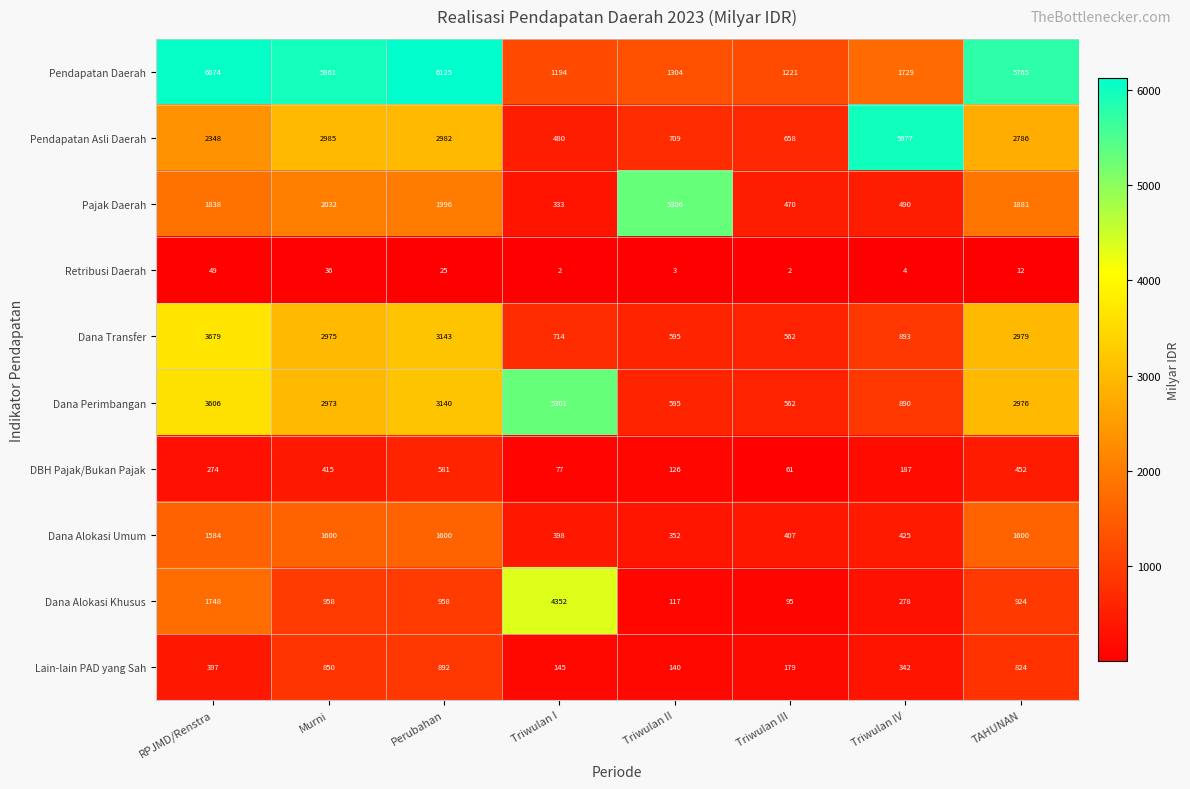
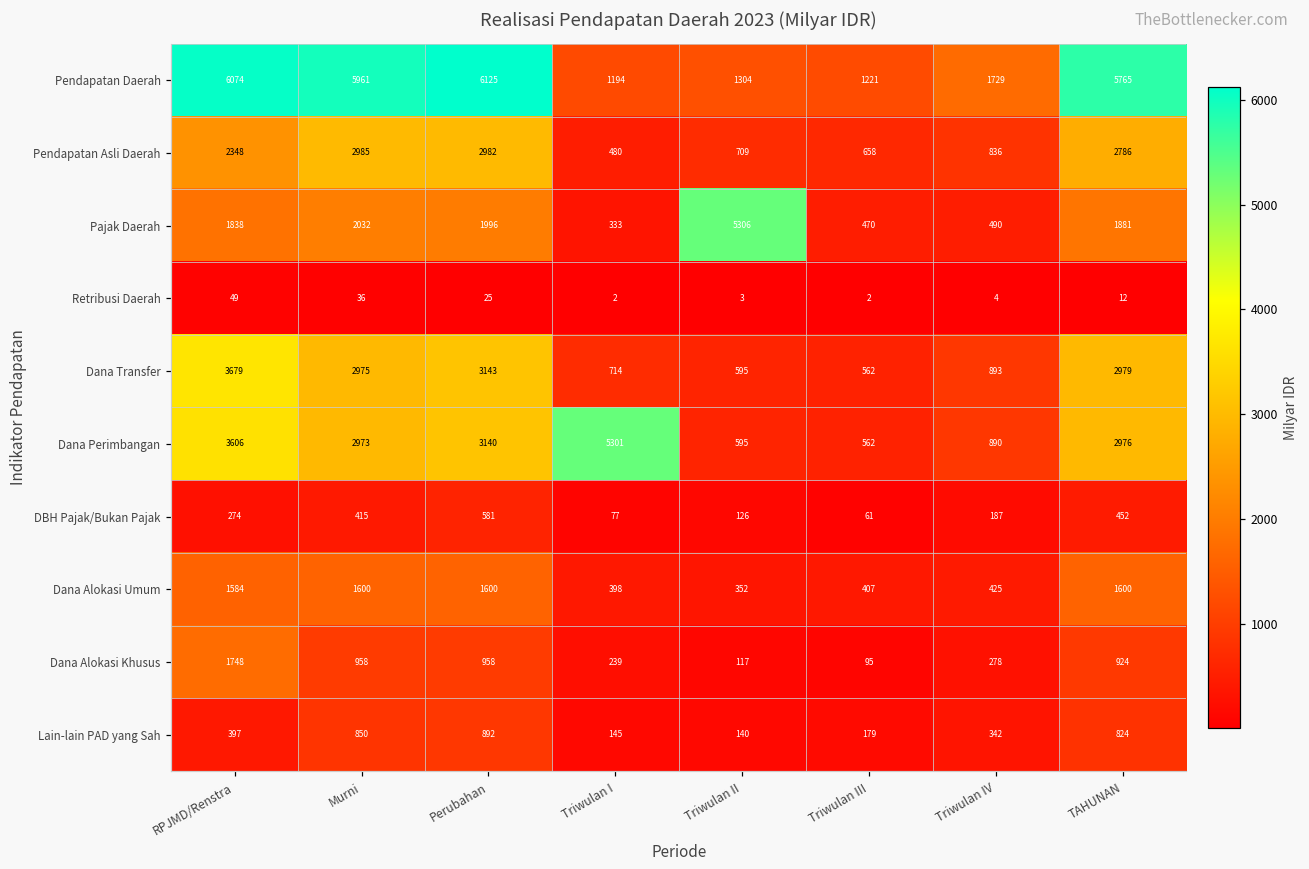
  {
    "Pendapatan Daerah": {
      "RPJMD/Renstra": 6074,
      "Murni": 5961,
      "Perubahan": 6125,
      "Triwulan I": 1194,
      "Triwulan II": 1304,
      "Triwulan III": 1221,
      "Triwulan IV": 1729,
      "TAHUNAN": 5765
    },
    "Pendapatan Asli Daerah": {
      "RPJMD/Renstra": 2348,
      "Murni": 2985,
      "Perubahan": 2982,
      "Triwulan I": 480,
      "Triwulan II": 709,
      "Triwulan III": 658,
-     "Triwulan IV": 5977,
+     "Triwulan IV": 836,
      "TAHUNAN": 2786
    },
    "Pajak Daerah": {
      "RPJMD/Renstra": 1838,
      "Murni": 2032,
      "Perubahan": 1996,
      "Triwulan I": 333,
      "Triwulan II": 5306,
      "Triwulan III": 470,
      "Triwulan IV": 490,
      "TAHUNAN": 1881
    },
    "Retribusi Daerah": {
      "RPJMD/Renstra": 49,
      "Murni": 36,
      "Perubahan": 25,
      "Triwulan I": 2,
      "Triwulan II": 3,
      "Triwulan III": 2,
      "Triwulan IV": 4,
      "TAHUNAN": 12
    },
    "Dana Transfer": {
      "RPJMD/Renstra": 3679,
      "Murni": 2975,
      "Perubahan": 3143,
      "Triwulan I": 714,
      "Triwulan II": 595,
      "Triwulan III": 562,
      "Triwulan IV": 893,
      "TAHUNAN": 2979
    },
    "Dana Perimbangan": {
      "RPJMD/Renstra": 3606,
      "Murni": 2973,
      "Perubahan": 3140,
      "Triwulan I": 5301,
      "Triwulan II": 595,
      "Triwulan III": 562,
      "Triwulan IV": 890,
      "TAHUNAN": 2976
    },
    "DBH Pajak/Bukan Pajak": {
      "RPJMD/Renstra": 274,
      "Murni": 415,
      "Perubahan": 581,
      "Triwulan I": 77,
      "Triwulan II": 126,
      "Triwulan III": 61,
      "Triwulan IV": 187,
      "TAHUNAN": 452
    },
    "Dana Alokasi Umum": {
      "RPJMD/Renstra": 1584,
      "Murni": 1600,
      "Perubahan": 1600,
      "Triwulan I": 398,
      "Triwulan II": 352,
      "Triwulan III": 407,
      "Triwulan IV": 425,
      "TAHUNAN": 1600
    },
    "Dana Alokasi Khusus": {
      "RPJMD/Renstra": 1748,
      "Murni": 958,
      "Perubahan": 958,
-     "Triwulan I": 4352,
+     "Triwulan I": 239,
      "Triwulan II": 117,
      "Triwulan III": 95,
      "Triwulan IV": 278,
      "TAHUNAN": 924
    },
    "Lain-lain PAD yang Sah": {
      "RPJMD/Renstra": 397,
      "Murni": 850,
      "Perubahan": 892,
      "Triwulan I": 145,
      "Triwulan II": 140,
      "Triwulan III": 179,
      "Triwulan IV": 342,
      "TAHUNAN": 824
    }
  }
